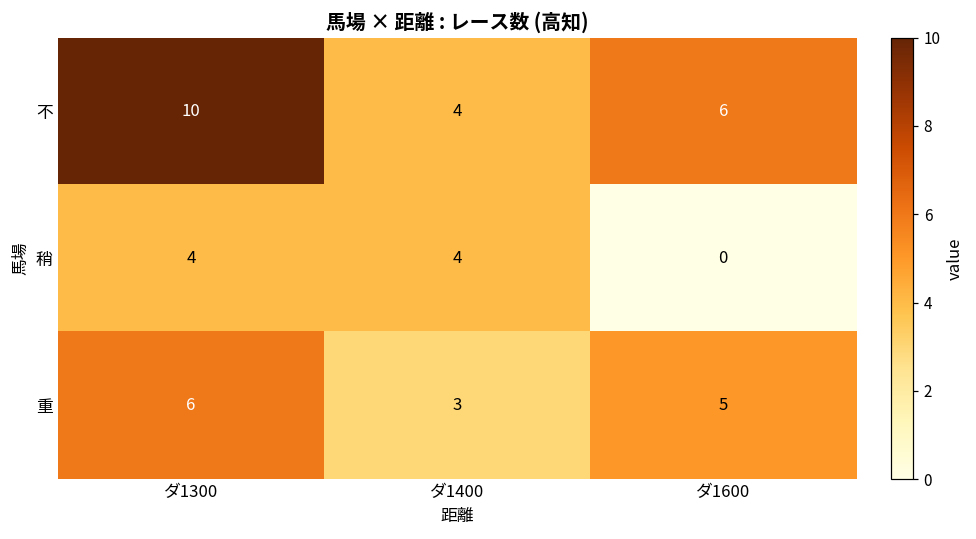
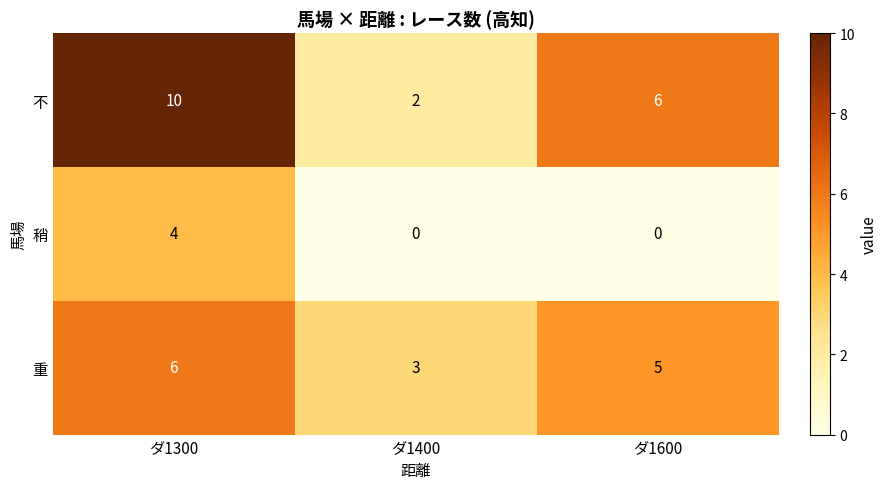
  {
    "不": {
      "ダ1300": 10,
-     "ダ1400": 4,
+     "ダ1400": 2,
      "ダ1600": 6
    },
    "稍": {
      "ダ1300": 4,
-     "ダ1400": 4,
+     "ダ1400": 0,
      "ダ1600": 0
    },
    "重": {
      "ダ1300": 6,
      "ダ1400": 3,
      "ダ1600": 5
    }
  }
